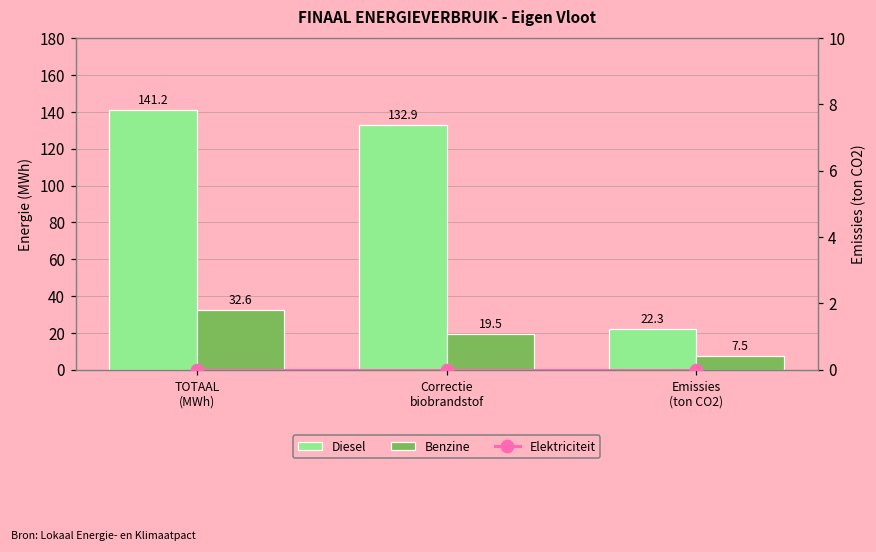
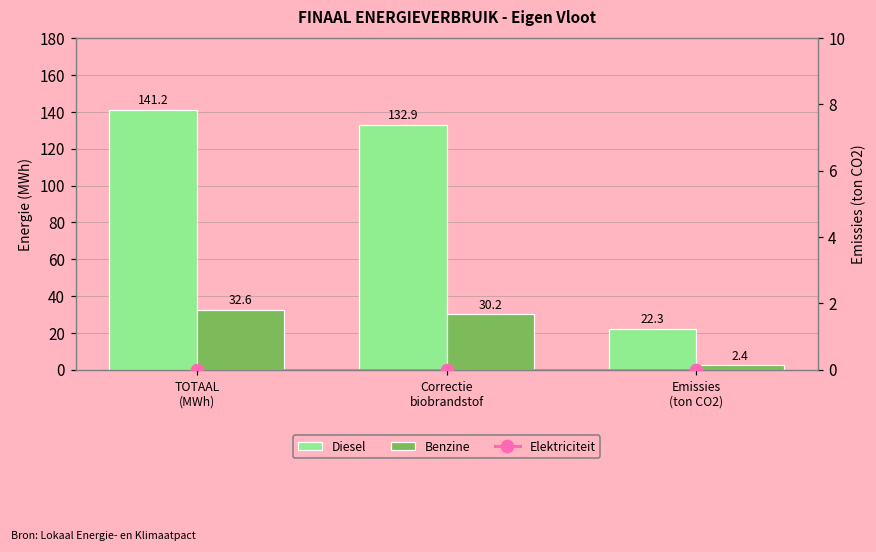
  {
    "Diesel": {
      "TOTAAL (MWh)": 141.2,
      "Correctie biobrandstof": 132.9,
      "Emissies (ton CO2)": 22.3
    },
    "Benzine": {
      "TOTAAL (MWh)": 32.6,
-     "Correctie biobrandstof": 19.5,
-     "Emissies (ton CO2)": 7.5
+     "Correctie biobrandstof": 30.2,
+     "Emissies (ton CO2)": 2.4
    }
  }
